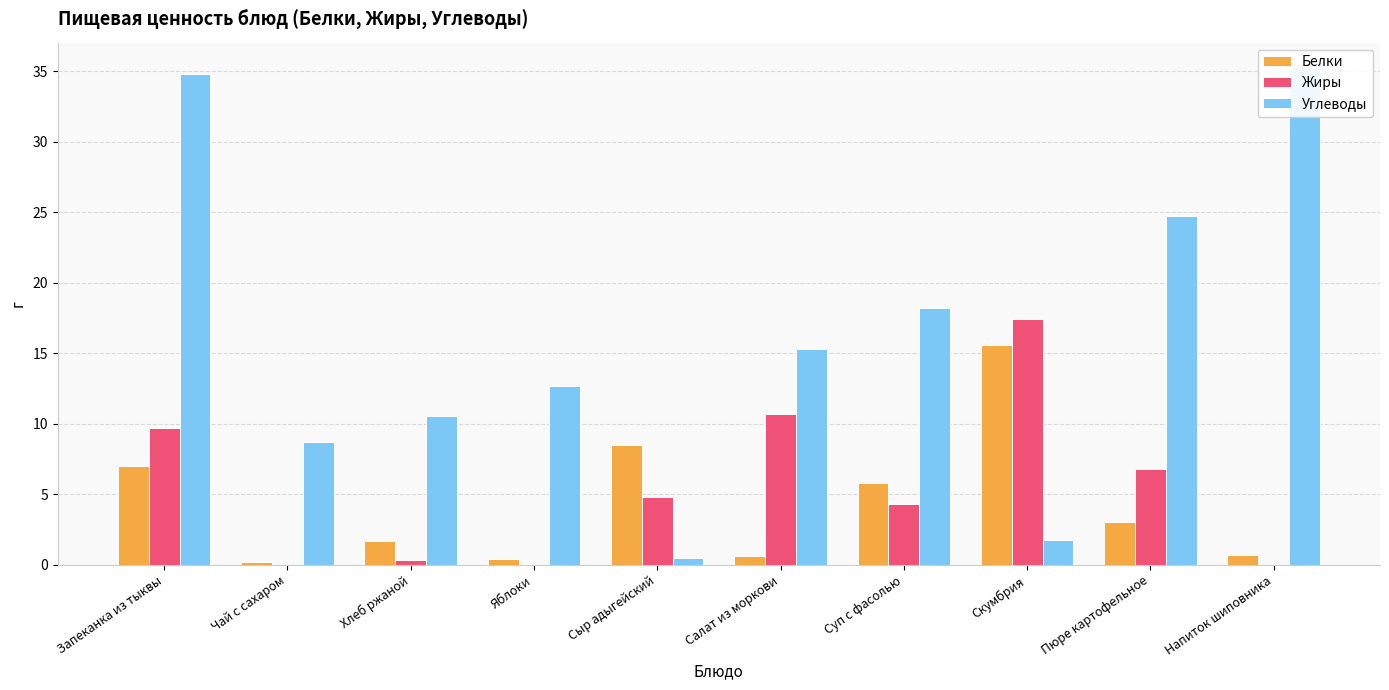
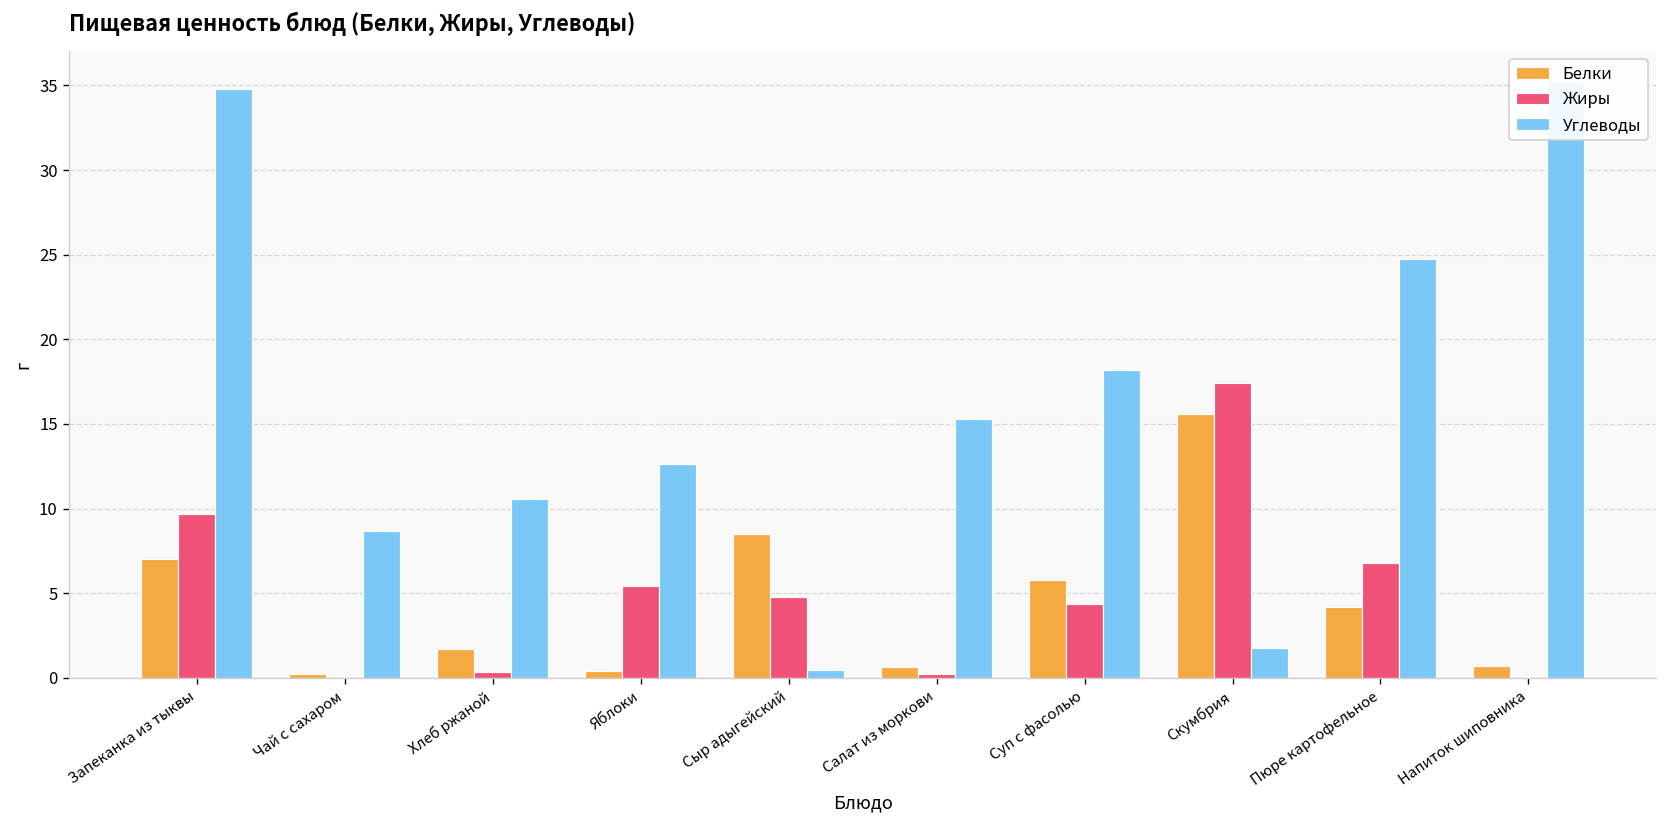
  {
    "Белки": {
      "Запеканка из тыквы": 7.0,
      "Чай с сахаром": 0.2,
      "Хлеб ржаной": 1.7,
      "Яблоки": 0.4,
      "Сыр адыгейский": 8.5,
      "Салат из моркови": 0.6,
      "Суп с фасолью": 5.8,
      "Скумбрия": 15.6,
-     "Пюре картофельное": 3.0,
+     "Пюре картофельное": 4.2,
      "Напиток шиповника": 0.7
    },
    "Жиры": {
      "Запеканка из тыквы": 9.7,
      "Чай с сахаром": 0.0,
      "Хлеб ржаной": 0.3,
-     "Яблоки": 0.0,
+     "Яблоки": 5.4,
      "Сыр адыгейский": 4.8,
-     "Салат из моркови": 10.7,
+     "Салат из моркови": 0.3,
      "Суп с фасолью": 4.3,
      "Скумбрия": 17.4,
      "Пюре картофельное": 6.8,
      "Напиток шиповника": 0.0
    },
    "Углеводы": {
      "Запеканка из тыквы": 34.8,
      "Чай с сахаром": 8.7,
      "Хлеб ржаной": 10.5,
      "Яблоки": 12.7,
      "Сыр адыгейский": 0.5,
      "Салат из моркови": 15.3,
      "Суп с фасолью": 18.2,
      "Скумбрия": 1.7,
      "Пюре картофельное": 24.8
    }
  }
